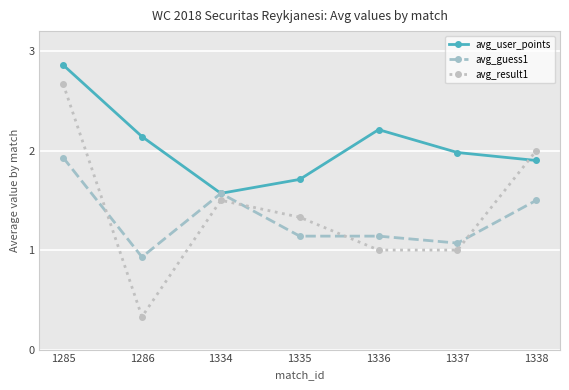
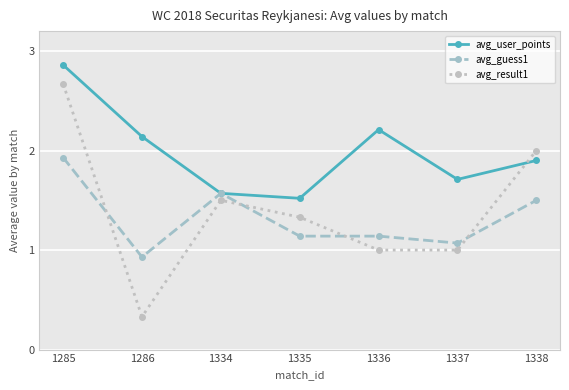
  {
    "avg_user_points": {
      "1285": 2.9,
      "1286": 2.1,
-     "1335": 1.7,
+     "1335": 1.5,
      "1336": 2.2,
-     "1337": 2.0,
+     "1337": 1.7,
      "1338": 1.9
    }
  }
